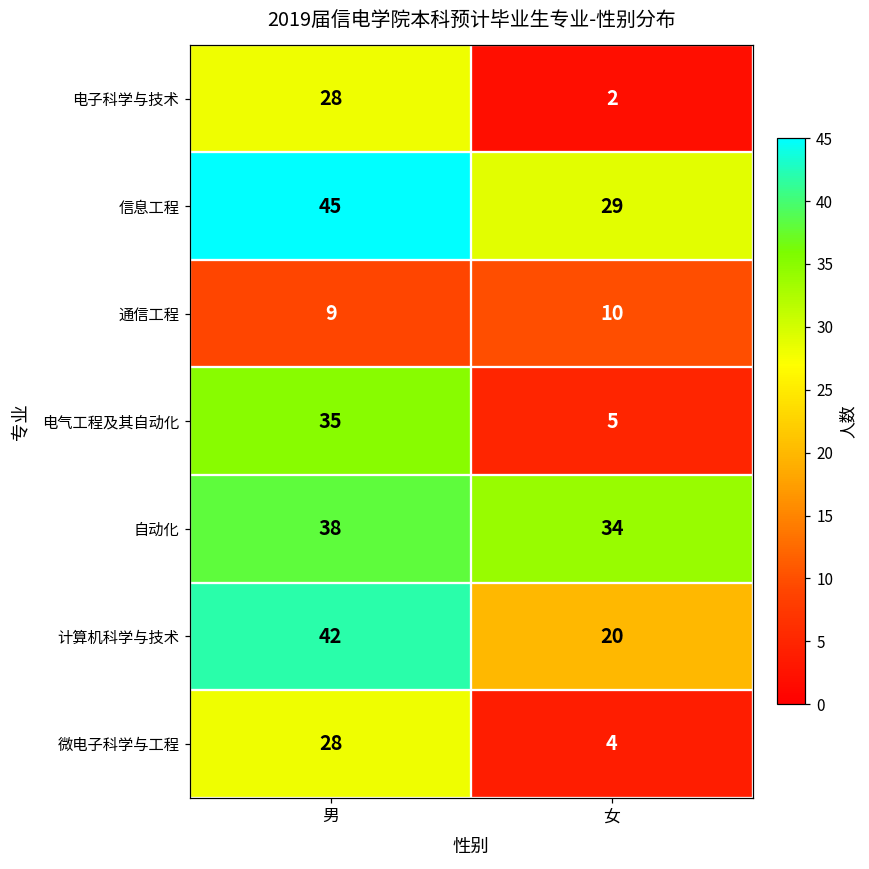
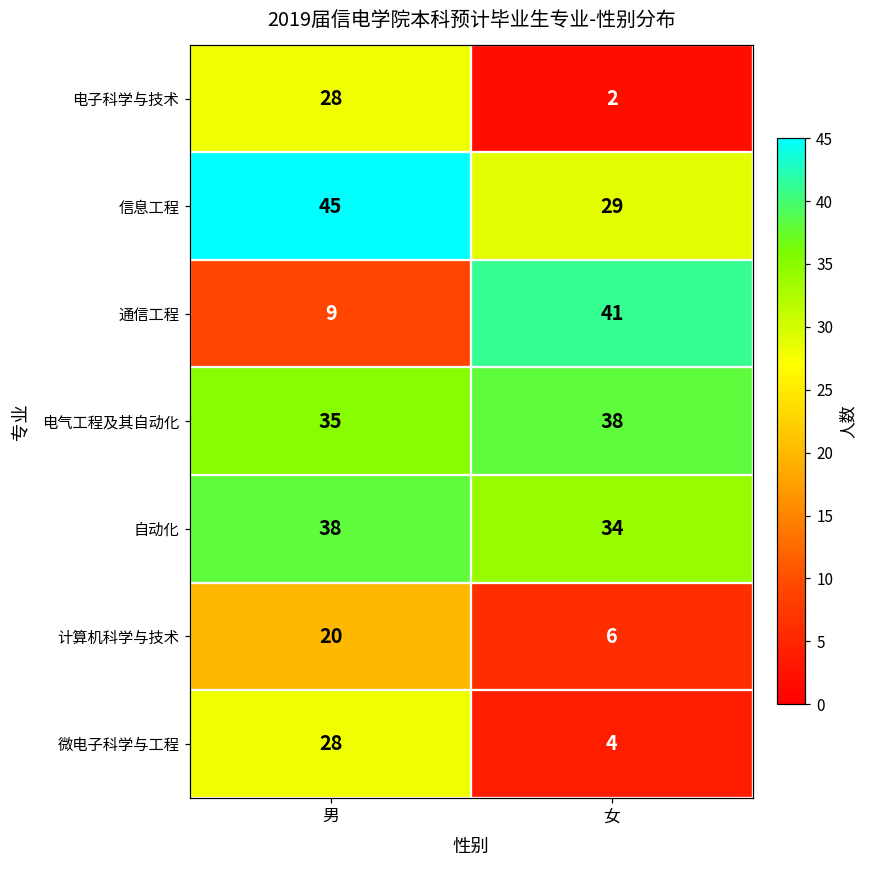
  {
    "电子科学与技术": {
      "男": 28,
      "女": 2
    },
    "信息工程": {
      "男": 45,
      "女": 29
    },
    "通信工程": {
      "男": 9,
-     "女": 10
+     "女": 41
    },
    "电气工程及其自动化": {
      "男": 35,
-     "女": 5
+     "女": 38
    },
    "自动化": {
      "男": 38,
      "女": 34
    },
    "计算机科学与技术": {
-     "男": 42,
-     "女": 20
+     "男": 20,
+     "女": 6
    },
    "微电子科学与工程": {
      "男": 28,
      "女": 4
    }
  }
